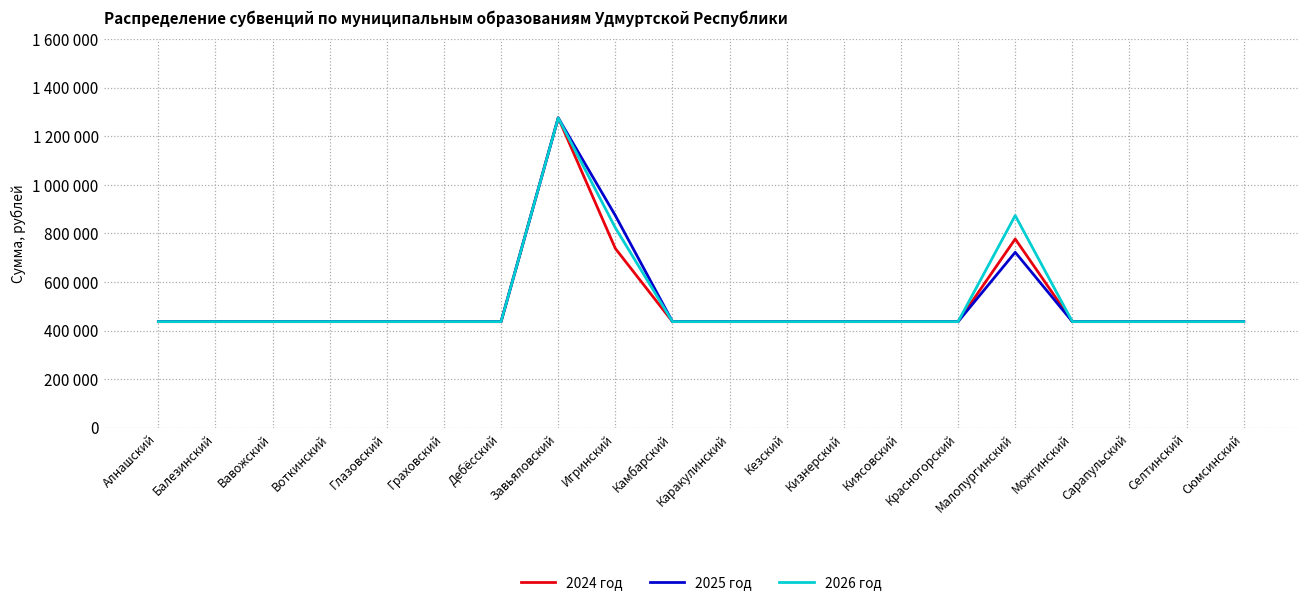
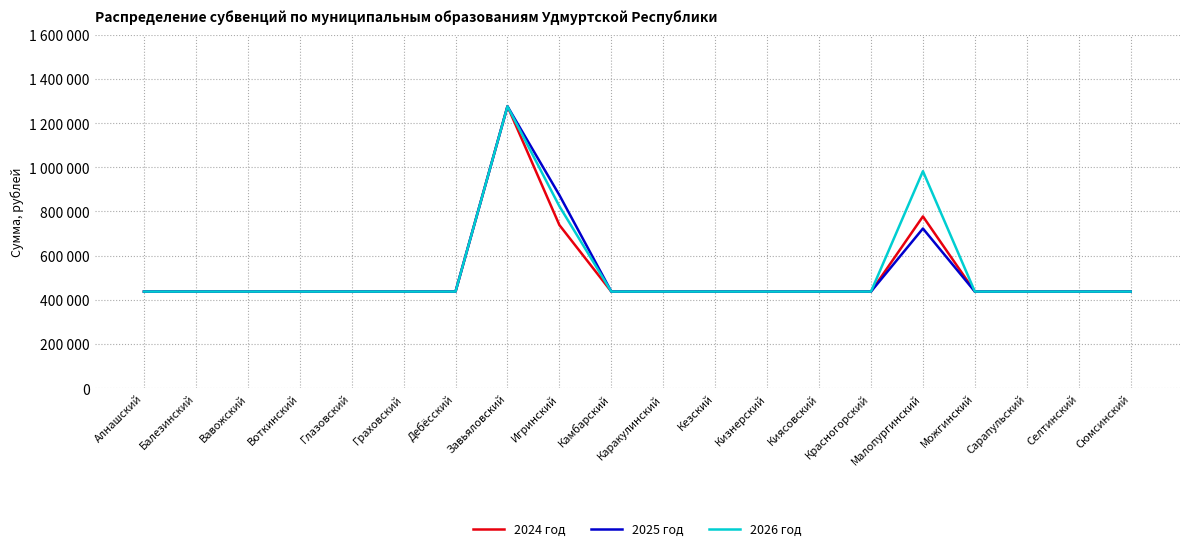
  {
    "2024 год": {
      "Игринский": 740000,
      "Малопургинский": 780000
    },
    "2025 год": {
      "Игринский": 870000,
      "Малопургинский": 720000
    },
    "2026 год": {
      "Игринский": 820000,
-     "Малопургинский": 870000
+     "Малопургинский": 980000
    }
  }
